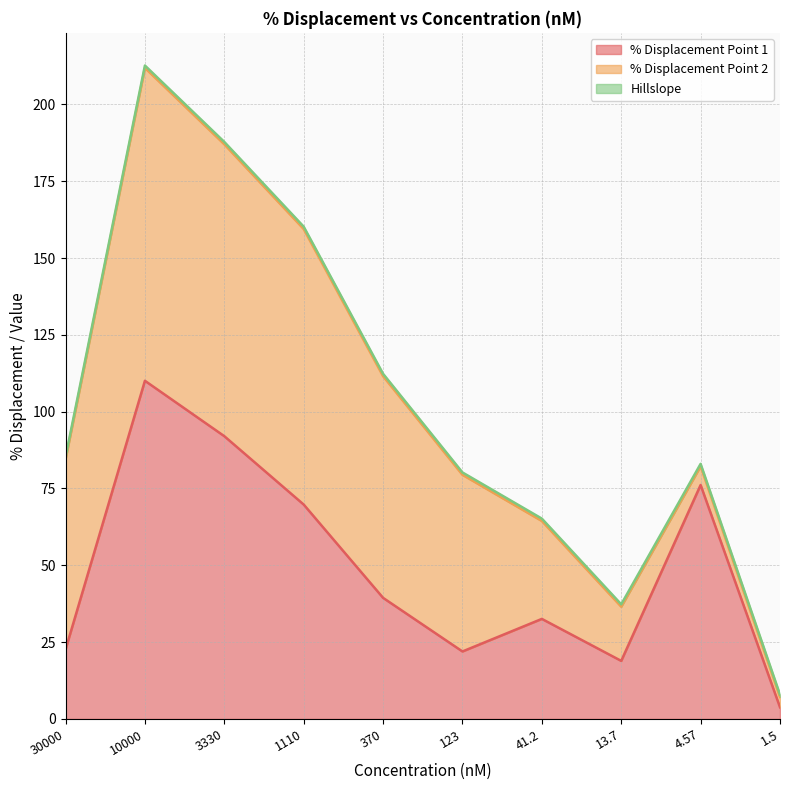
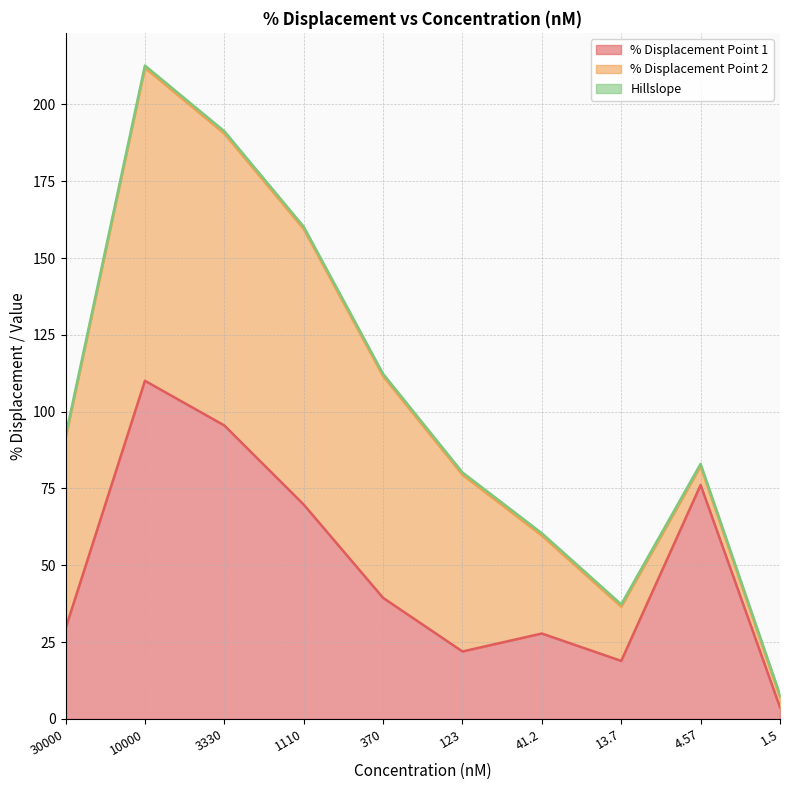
  {
    "% Displacement Point 1": {
-     "30000": 23,
+     "30000": 29,
      "10000": 110,
-     "3330": 92,
+     "3330": 96,
      "1110": 70,
      "370": 39,
      "123": 22,
-     "41.2": 33,
+     "41.2": 28,
      "13.7": 19,
      "4.57": 76,
      "1.5": 4
    }
  }
